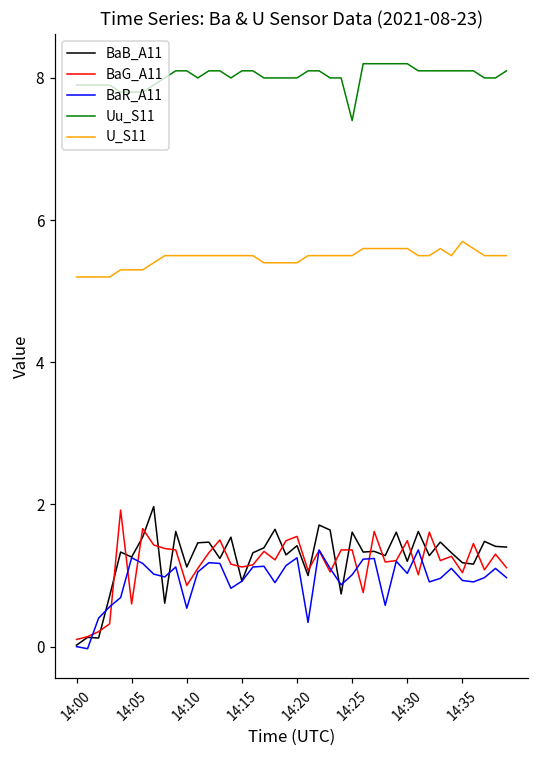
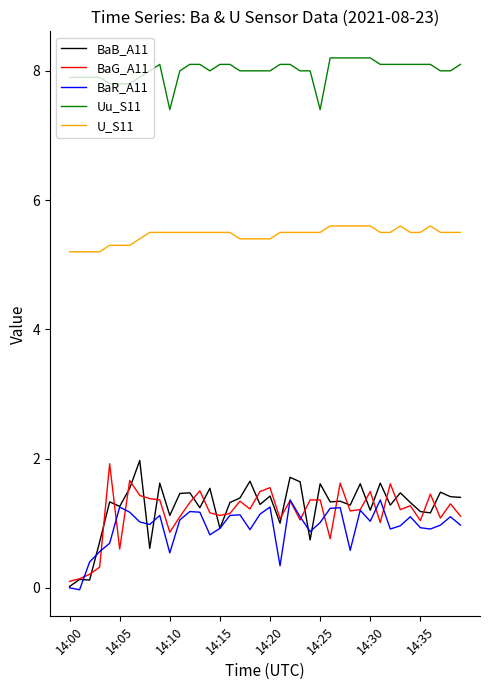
  {
    "BaB_A11": {
      "14:10": 1.1,
      "14:20": 1.4,
      "14:25": 1.6,
      "14:30": 1.2,
      "14:35": 1.2
    },
    "BaG_A11": {
      "14:00": 0.1,
      "14:05": 0.6,
      "14:10": 0.9,
      "14:15": 1.1,
      "14:20": 1.6,
      "14:25": 1.4,
      "14:30": 1.5,
      "14:35": 1.0
    },
    "BaR_A11": {
      "14:10": 0.5,
      "14:20": 1.3,
      "14:25": 1.0,
      "14:30": 1.0,
      "14:35": 0.9
    },
    "Uu_S11": {
-     "14:10": 8.1,
+     "14:10": 7.4,
      "14:15": 8.1,
      "14:20": 8.0,
      "14:25": 7.4,
      "14:30": 8.2,
      "14:35": 8.1
    },
    "U_S11": {
      "14:00": 5.2,
      "14:05": 5.3,
      "14:10": 5.5,
      "14:15": 5.5,
      "14:20": 5.4,
      "14:25": 5.5,
      "14:30": 5.6,
-     "14:35": 5.7
+     "14:35": 5.5
    }
  }
